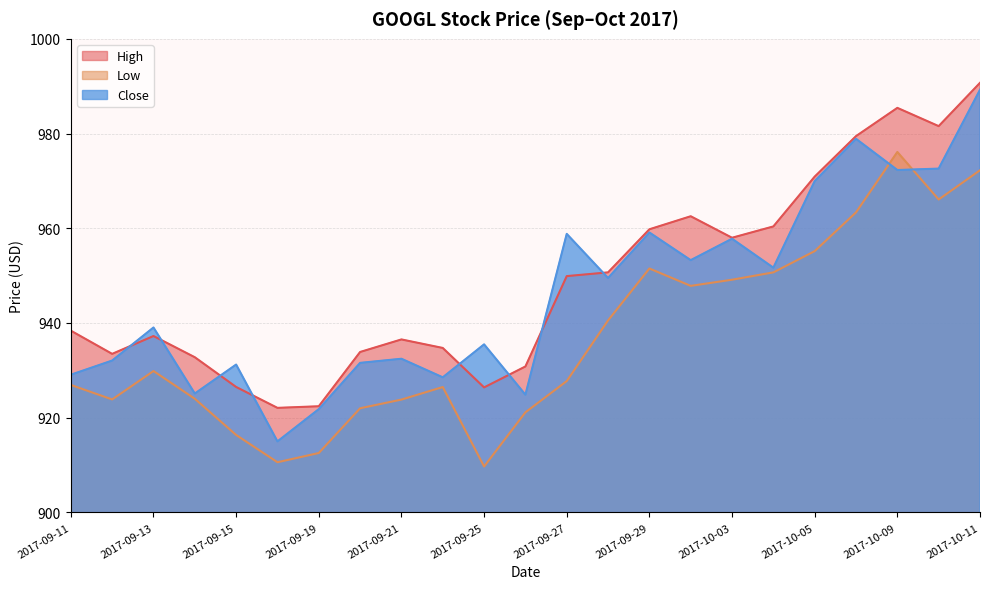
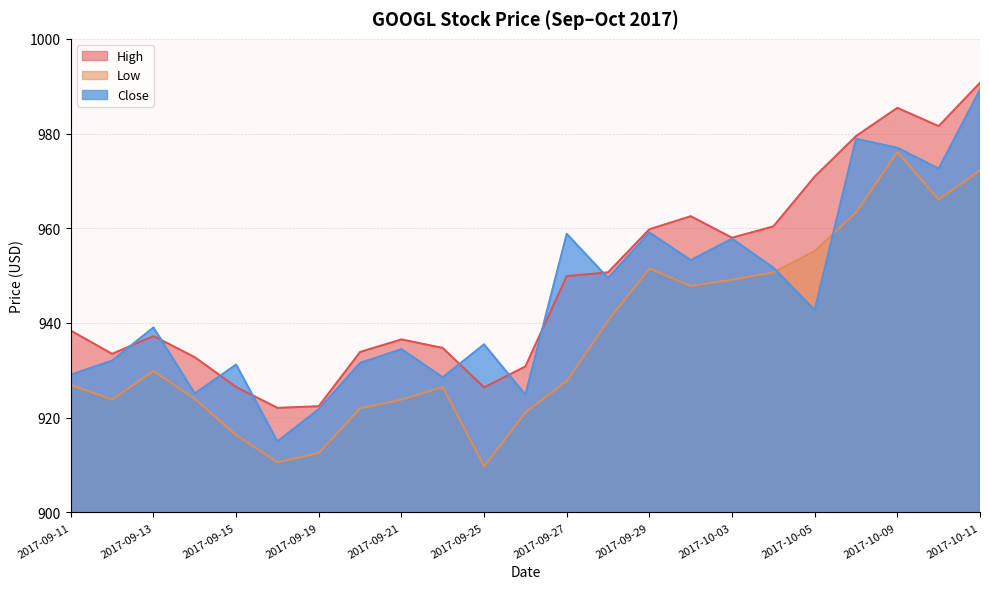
  {
    "Close": {
      "2017-09-11": 929,
      "2017-09-13": 939,
      "2017-09-15": 931,
      "2017-09-19": 922,
-     "2017-09-21": 932,
+     "2017-09-21": 934,
      "2017-09-25": 935,
      "2017-09-27": 959,
      "2017-09-29": 959,
-     "2017-10-05": 970,
-     "2017-10-09": 972,
+     "2017-10-05": 943,
+     "2017-10-09": 977,
      "2017-10-11": 989
    }
  }
